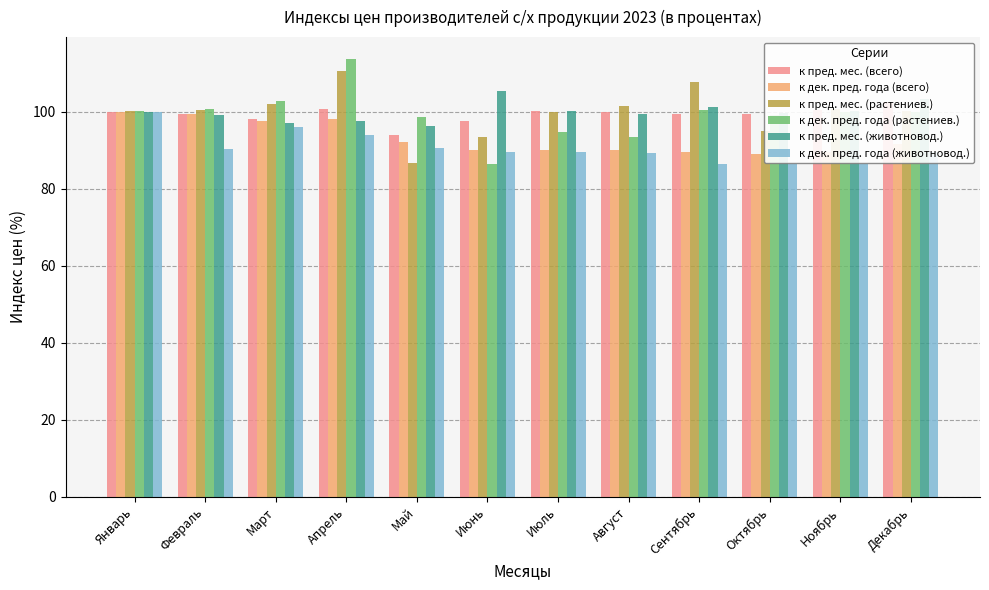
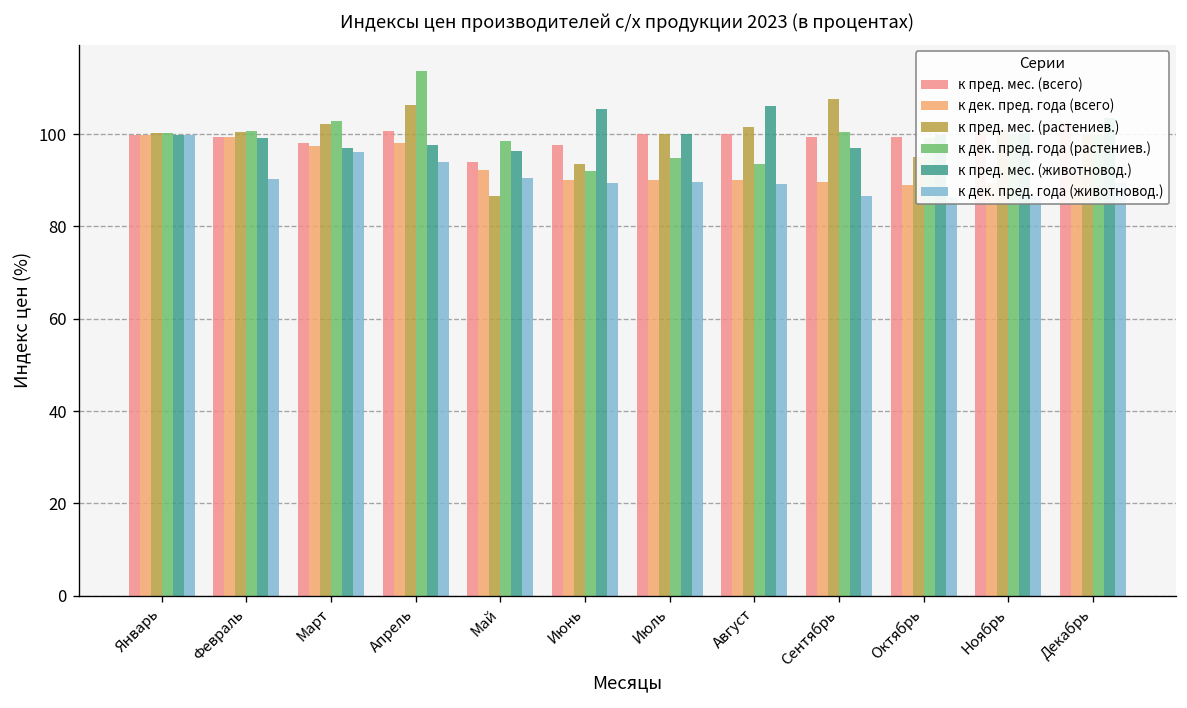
  {
    "к пред. мес. (растениев.)": {
      "Январь": 100,
      "Февраль": 100,
      "Март": 102,
-     "Апрель": 111,
+     "Апрель": 106,
      "Май": 87,
      "Июнь": 94,
      "Июль": 100,
      "Август": 102,
      "Сентябрь": 108
    },
    "к дек. пред. года (растениев.)": {
      "Январь": 100,
      "Февраль": 101,
      "Март": 103,
      "Апрель": 114,
      "Май": 99,
-     "Июнь": 86,
+     "Июнь": 92,
      "Июль": 95,
      "Август": 94,
      "Сентябрь": 101
    },
    "к пред. мес. (животновод.)": {
      "Январь": 100,
      "Февраль": 99,
      "Март": 97,
      "Апрель": 98,
      "Май": 96,
      "Июнь": 106,
      "Июль": 100,
-     "Август": 100,
-     "Сентябрь": 101
+     "Август": 106,
+     "Сентябрь": 97
    },
    "к дек. пред. года (животновод.)": {
      "Январь": 100,
      "Февраль": 90,
      "Март": 96,
      "Апрель": 94,
      "Май": 91,
      "Июнь": 90,
      "Июль": 90,
      "Август": 89,
      "Сентябрь": 87,
      "Октябрь": 86,
      "Ноябрь": 87
    }
  }
